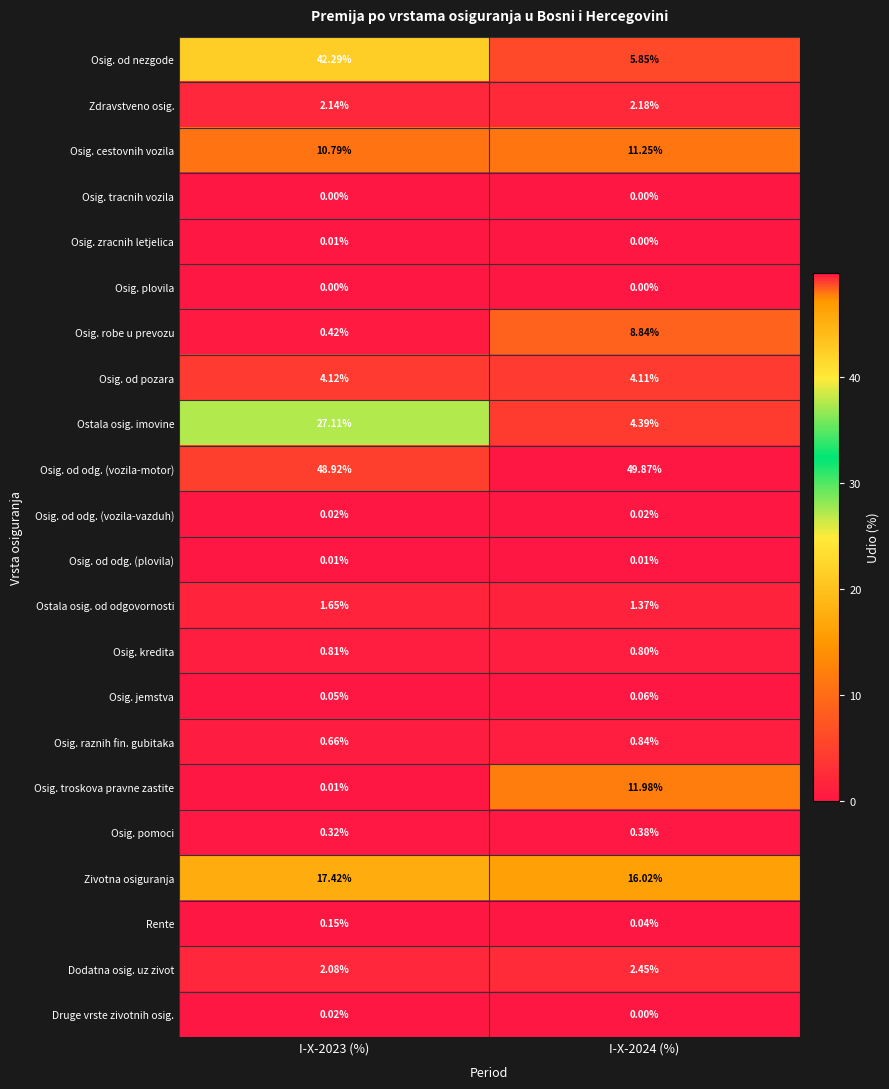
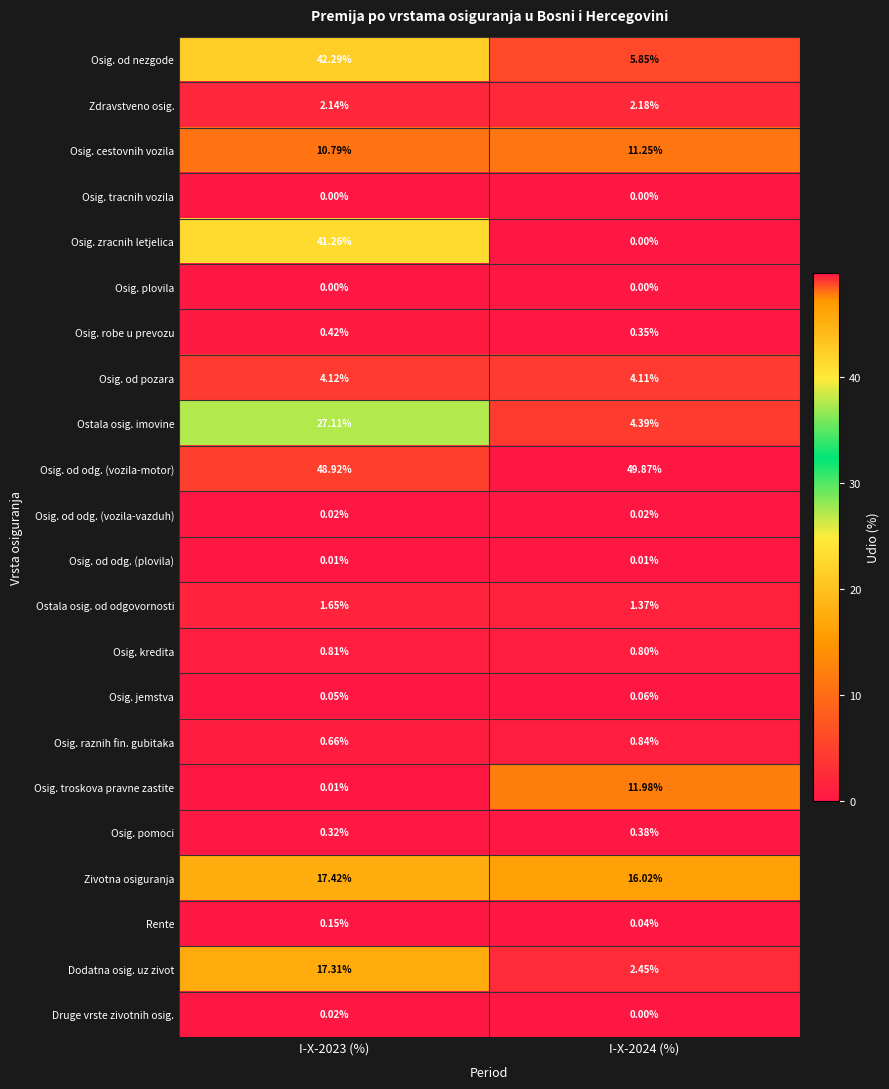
  {
    "Osig. od nezgode": {
      "I-X-2023 (%)": "42.29%",
      "I-X-2024 (%)": "5.85%"
    },
    "Zdravstveno osig.": {
      "I-X-2023 (%)": "2.14%",
      "I-X-2024 (%)": "2.18%"
    },
    "Osig. cestovnih vozila": {
      "I-X-2023 (%)": "10.79%",
      "I-X-2024 (%)": "11.25%"
    },
    "Osig. tracnih vozila": {
      "I-X-2023 (%)": "0.00%",
      "I-X-2024 (%)": "0.00%"
    },
    "Osig. zracnih letjelica": {
-     "I-X-2023 (%)": "0.01%",
+     "I-X-2023 (%)": "41.26%",
      "I-X-2024 (%)": "0.00%"
    },
    "Osig. plovila": {
      "I-X-2023 (%)": "0.00%",
      "I-X-2024 (%)": "0.00%"
    },
    "Osig. robe u prevozu": {
      "I-X-2023 (%)": "0.42%",
-     "I-X-2024 (%)": "8.84%"
+     "I-X-2024 (%)": "0.35%"
    },
    "Osig. od pozara": {
      "I-X-2023 (%)": "4.12%",
      "I-X-2024 (%)": "4.11%"
    },
    "Ostala osig. imovine": {
      "I-X-2023 (%)": "27.11%",
      "I-X-2024 (%)": "4.39%"
    },
    "Osig. od odg. (vozila-motor)": {
      "I-X-2023 (%)": "48.92%",
      "I-X-2024 (%)": "49.87%"
    },
    "Osig. od odg. (vozila-vazduh)": {
      "I-X-2023 (%)": "0.02%",
      "I-X-2024 (%)": "0.02%"
    },
    "Osig. od odg. (plovila)": {
      "I-X-2023 (%)": "0.01%",
      "I-X-2024 (%)": "0.01%"
    },
    "Ostala osig. od odgovornosti": {
      "I-X-2023 (%)": "1.65%",
      "I-X-2024 (%)": "1.37%"
    },
    "Osig. kredita": {
      "I-X-2023 (%)": "0.81%",
      "I-X-2024 (%)": "0.80%"
    },
    "Osig. jemstva": {
      "I-X-2023 (%)": "0.05%",
      "I-X-2024 (%)": "0.06%"
    },
    "Osig. raznih fin. gubitaka": {
      "I-X-2023 (%)": "0.66%",
      "I-X-2024 (%)": "0.84%"
    },
    "Osig. troskova pravne zastite": {
      "I-X-2023 (%)": "0.01%",
      "I-X-2024 (%)": "11.98%"
    },
    "Osig. pomoci": {
      "I-X-2023 (%)": "0.32%",
      "I-X-2024 (%)": "0.38%"
    },
    "Zivotna osiguranja": {
      "I-X-2023 (%)": "17.42%",
      "I-X-2024 (%)": "16.02%"
    },
    "Rente": {
      "I-X-2023 (%)": "0.15%",
      "I-X-2024 (%)": "0.04%"
    },
    "Dodatna osig. uz zivot": {
-     "I-X-2023 (%)": "2.08%",
+     "I-X-2023 (%)": "17.31%",
      "I-X-2024 (%)": "2.45%"
    },
    "Druge vrste zivotnih osig.": {
      "I-X-2023 (%)": "0.02%",
      "I-X-2024 (%)": "0.00%"
    }
  }
